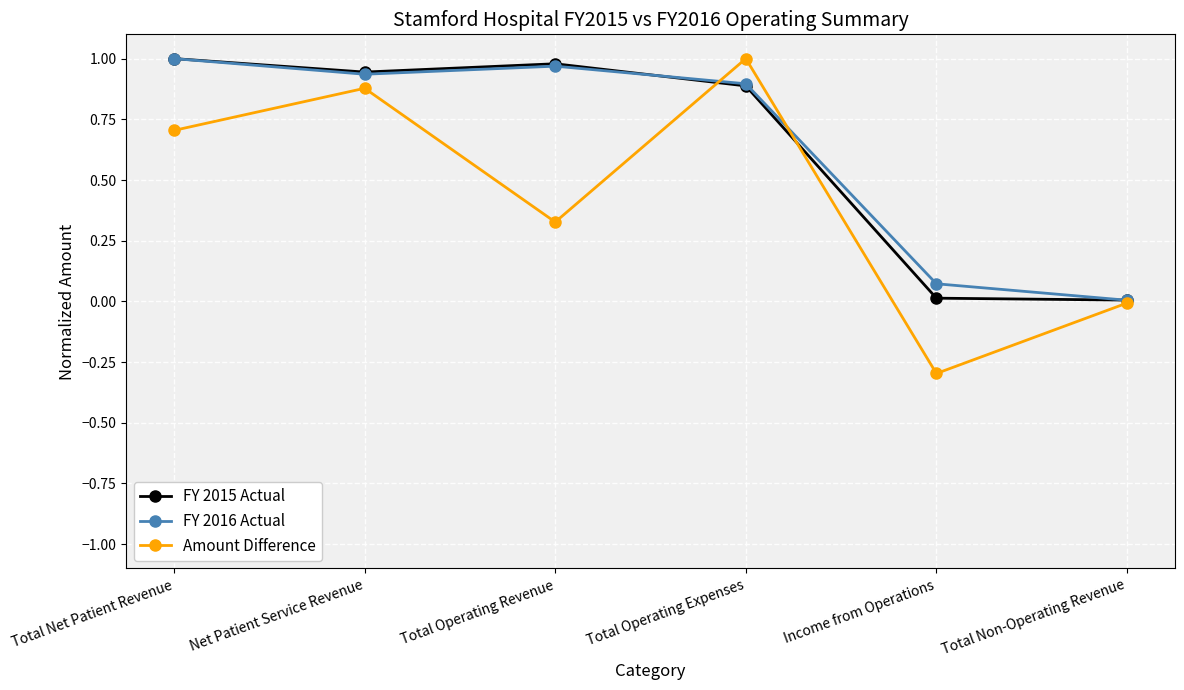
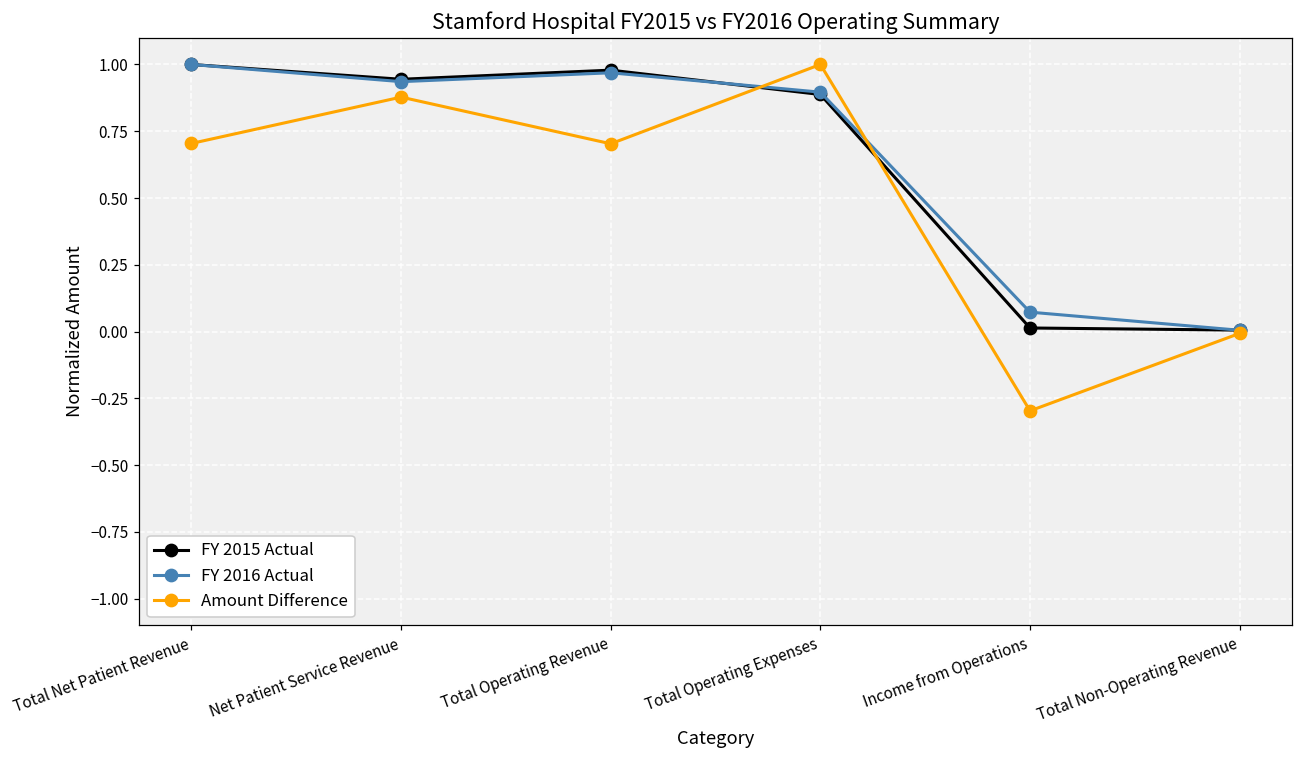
  {
    "FY 2015 Actual": {
      "Income from Operations": 0.01
    },
    "FY 2016 Actual": {
      "Income from Operations": 0.07
    },
    "Amount Difference": {
      "Total Net Patient Revenue": 0.70,
      "Net Patient Service Revenue": 0.88,
-     "Total Operating Revenue": 0.33,
+     "Total Operating Revenue": 0.70,
      "Total Operating Expenses": 1.00,
      "Income from Operations": -0.30,
      "Total Non-Operating Revenue": -0.01
    }
  }
